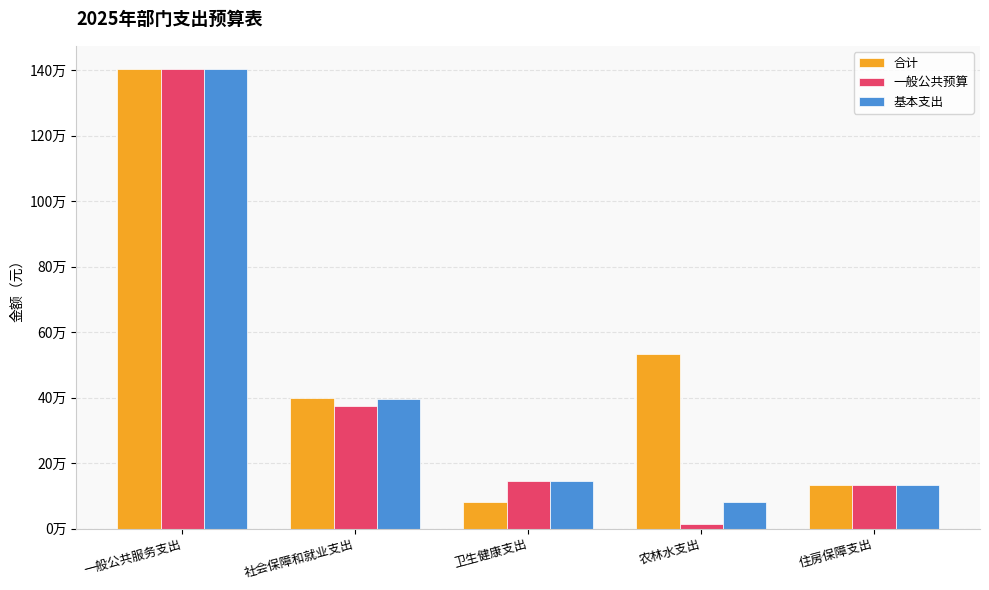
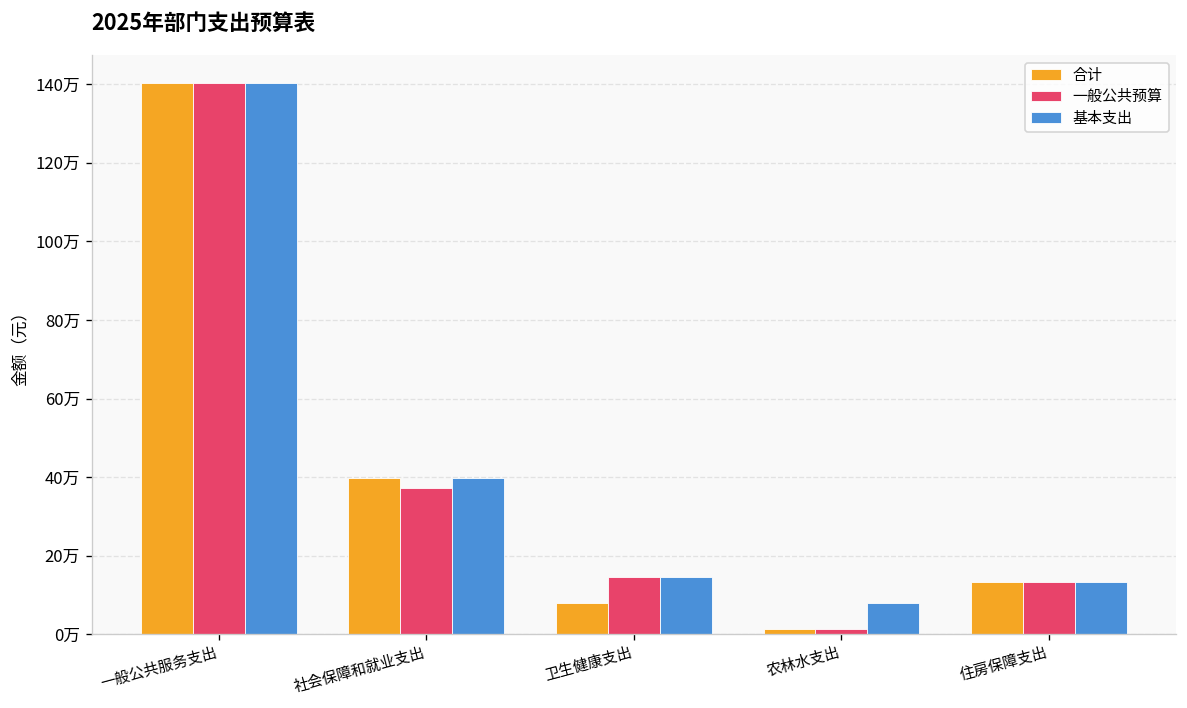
  {
    "合计": {
      "一般公共服务支出": "140万",
      "社会保障和就业支出": "40万",
      "卫生健康支出": "8万",
-     "农林水支出": "53万",
+     "农林水支出": "1万",
      "住房保障支出": "13万"
    },
    "一般公共预算": {
      "一般公共服务支出": "140万",
      "社会保障和就业支出": "37万",
      "卫生健康支出": "15万",
      "农林水支出": "1万",
      "住房保障支出": "13万"
    },
    "基本支出": {
      "一般公共服务支出": "140万",
      "社会保障和就业支出": "40万",
      "卫生健康支出": "15万",
      "农林水支出": "8万",
      "住房保障支出": "13万"
    }
  }
